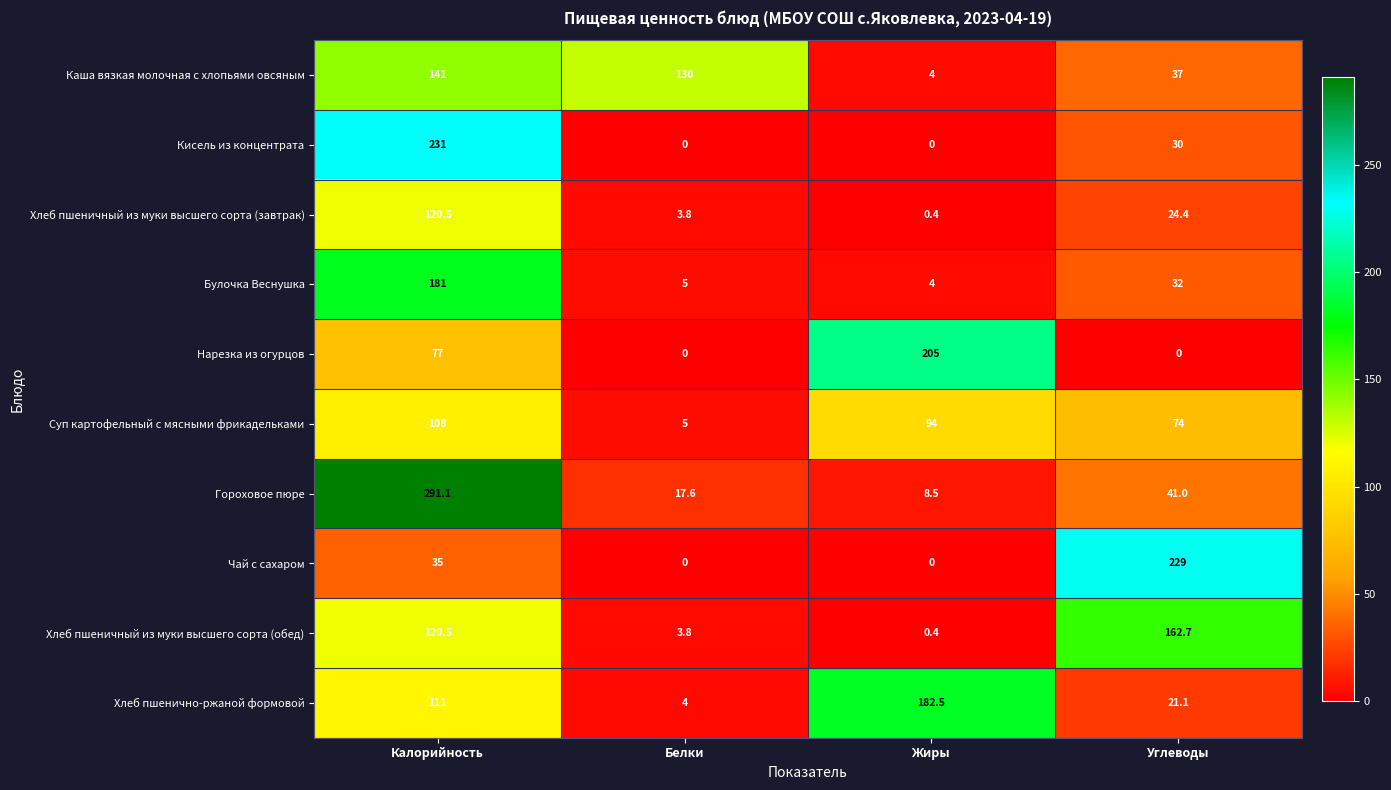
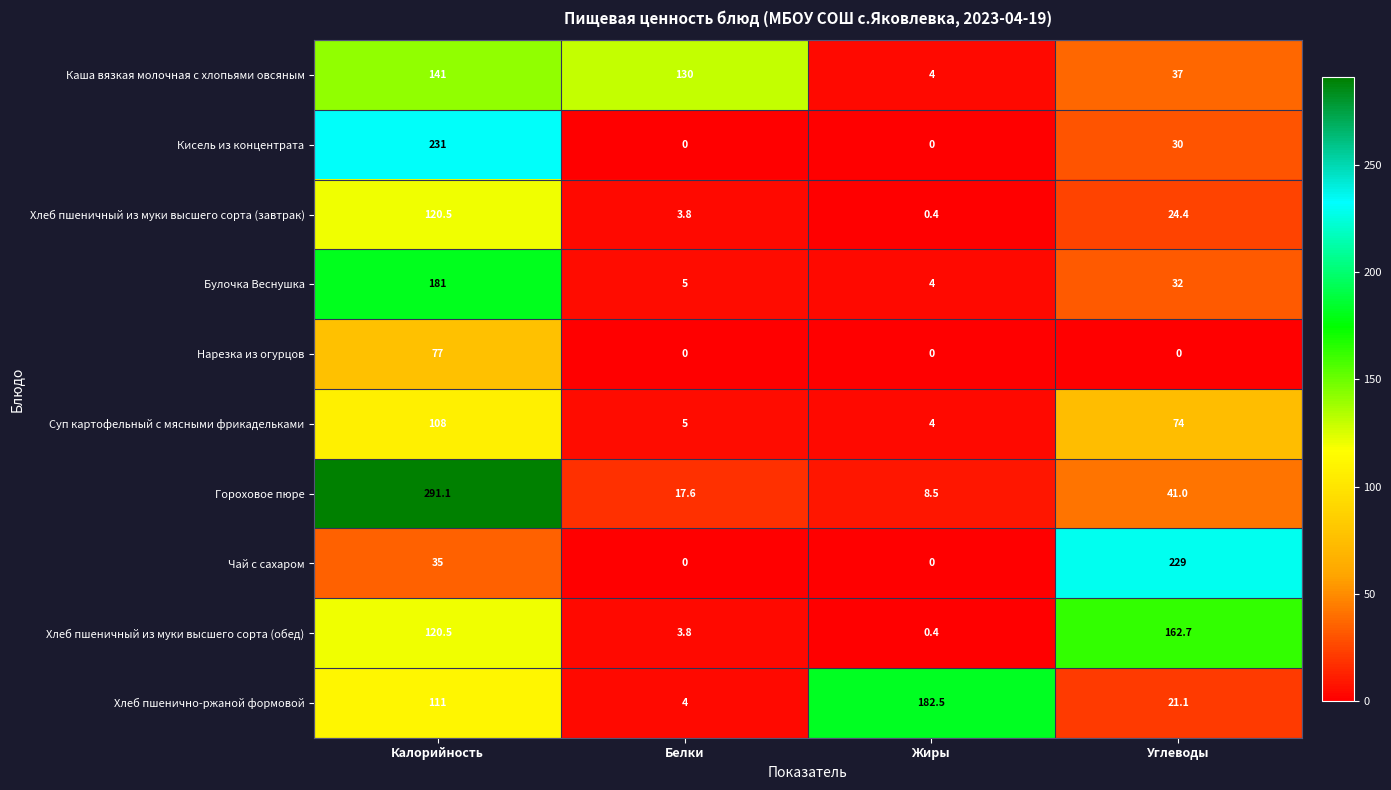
  {
    "Каша вязкая молочная с хлопьями овсяным": {
      "Калорийность": 141,
      "Белки": 130,
      "Жиры": 4,
      "Углеводы": 37
    },
    "Кисель из концентрата": {
      "Калорийность": 231,
      "Белки": 0,
      "Жиры": 0,
      "Углеводы": 30
    },
    "Хлеб пшеничный из муки высшего сорта (завтрак)": {
      "Калорийность": 120.5,
      "Белки": 3.8,
      "Жиры": 0.4,
      "Углеводы": 24.4
    },
    "Булочка Веснушка": {
      "Калорийность": 181,
      "Белки": 5,
      "Жиры": 4,
      "Углеводы": 32
    },
    "Нарезка из огурцов": {
      "Калорийность": 77,
      "Белки": 0,
-     "Жиры": 205,
+     "Жиры": 0,
      "Углеводы": 0
    },
    "Суп картофельный с мясными фрикадельками": {
      "Калорийность": 108,
      "Белки": 5,
-     "Жиры": 94,
+     "Жиры": 4,
      "Углеводы": 74
    },
    "Гороховое пюре": {
      "Калорийность": 291.1,
      "Белки": 17.6,
      "Жиры": 8.5,
      "Углеводы": 41.0
    },
    "Чай с сахаром": {
      "Калорийность": 35,
      "Белки": 0,
      "Жиры": 0,
      "Углеводы": 229
    },
    "Хлеб пшеничный из муки высшего сорта (обед)": {
      "Калорийность": 120.5,
      "Белки": 3.8,
      "Жиры": 0.4,
      "Углеводы": 162.7
    },
    "Хлеб пшенично-ржаной формовой": {
      "Калорийность": 111,
      "Белки": 4,
      "Жиры": 182.5,
      "Углеводы": 21.1
    }
  }
